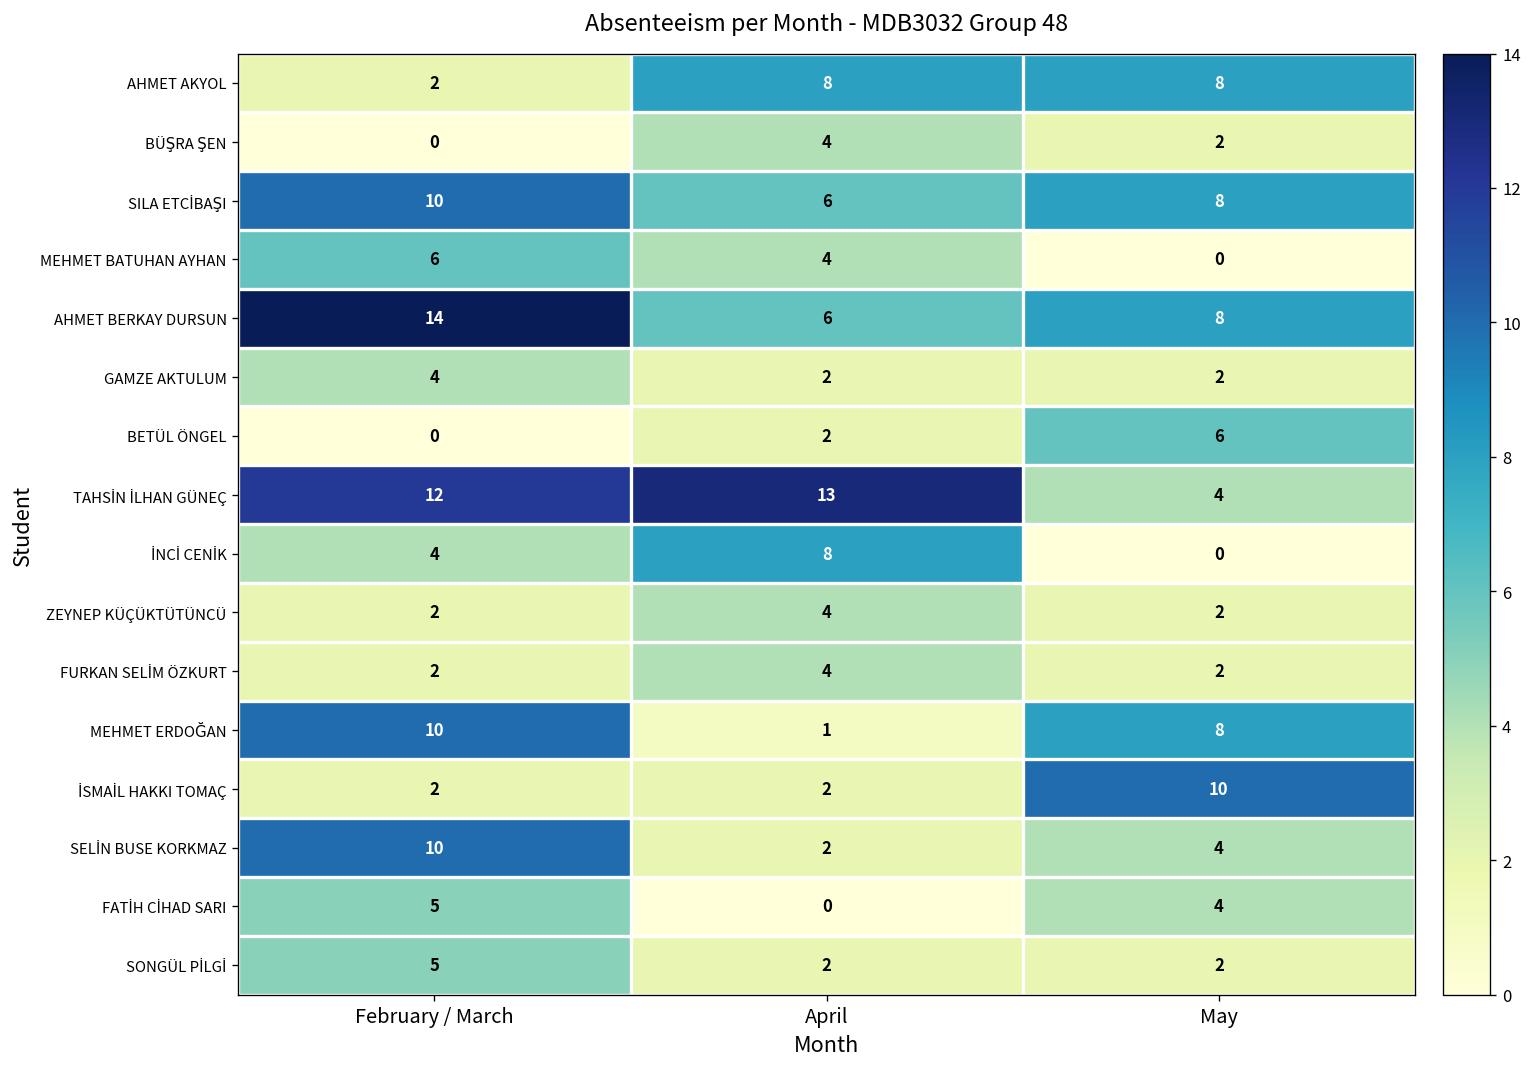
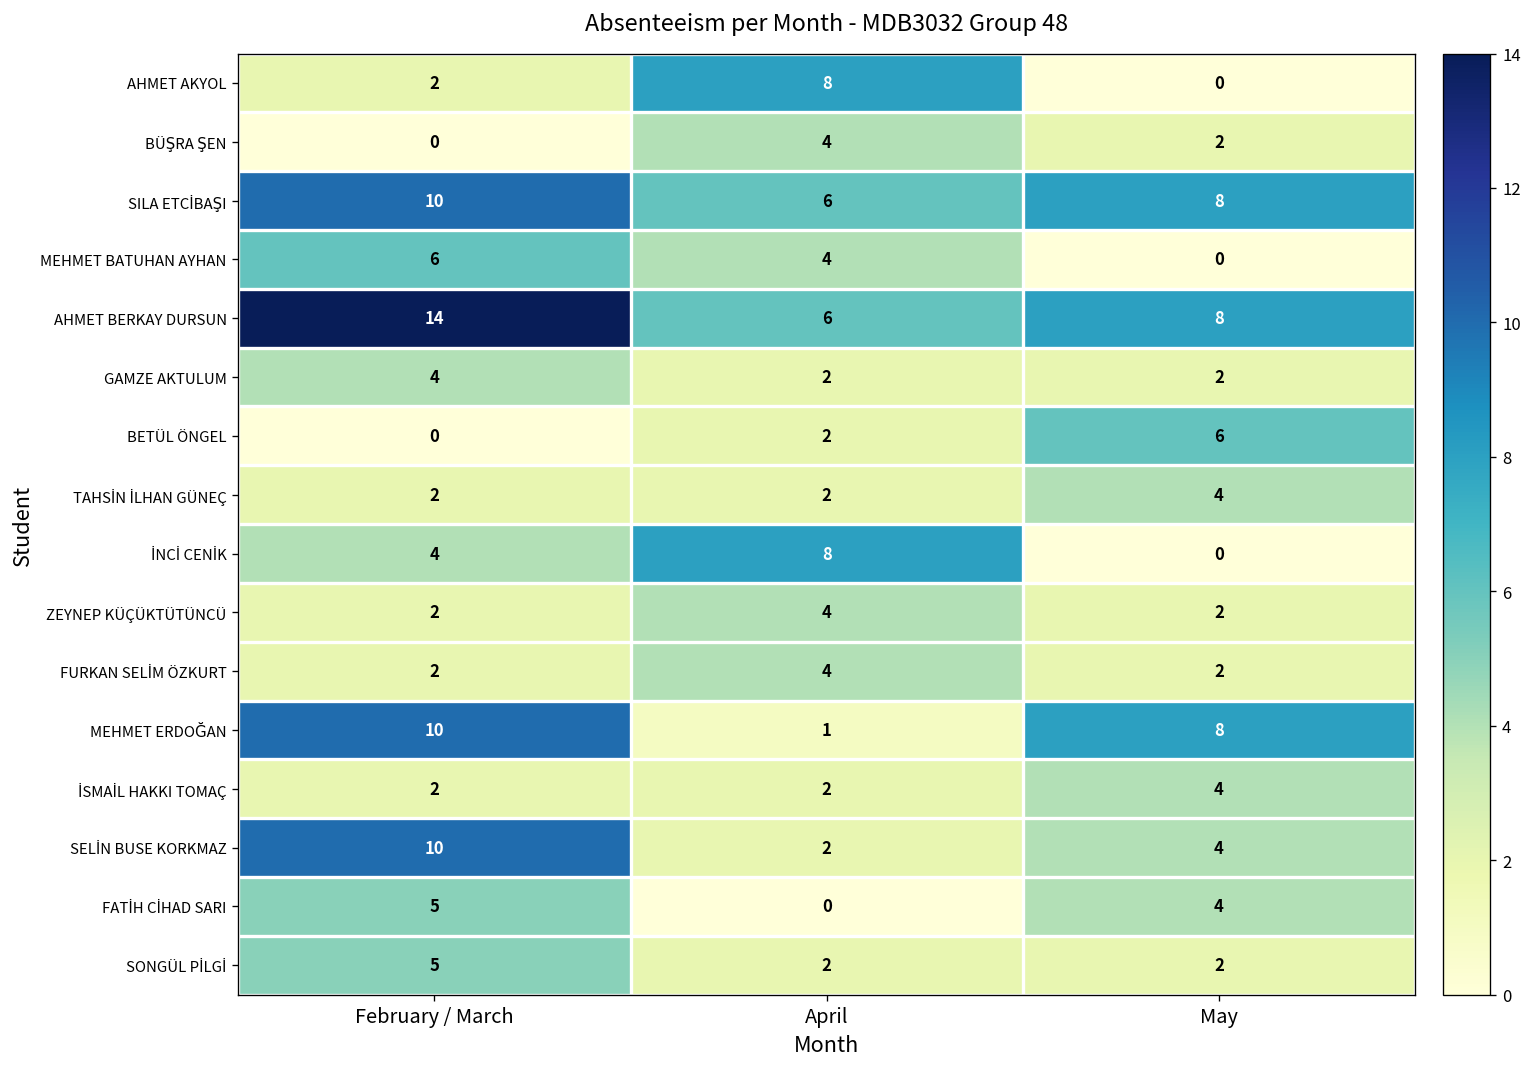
  {
    "AHMET AKYOL": {
      "February / March": 2,
      "April": 8,
-     "May": 8
+     "May": 0
    },
    "BÜŞRA ŞEN": {
      "February / March": 0,
      "April": 4,
      "May": 2
    },
    "SILA ETCİBAŞI": {
      "February / March": 10,
      "April": 6,
      "May": 8
    },
    "MEHMET BATUHAN AYHAN": {
      "February / March": 6,
      "April": 4,
      "May": 0
    },
    "AHMET BERKAY DURSUN": {
      "February / March": 14,
      "April": 6,
      "May": 8
    },
    "GAMZE AKTULUM": {
      "February / March": 4,
      "April": 2,
      "May": 2
    },
    "BETÜL ÖNGEL": {
      "February / March": 0,
      "April": 2,
      "May": 6
    },
    "TAHSİN İLHAN GÜNEÇ": {
-     "February / March": 12,
-     "April": 13,
+     "February / March": 2,
+     "April": 2,
      "May": 4
    },
    "İNCİ CENİK": {
      "February / March": 4,
      "April": 8,
      "May": 0
    },
    "ZEYNEP KÜÇÜKTÜTÜNCÜ": {
      "February / March": 2,
      "April": 4,
      "May": 2
    },
    "FURKAN SELİM ÖZKURT": {
      "February / March": 2,
      "April": 4,
      "May": 2
    },
    "MEHMET ERDOĞAN": {
      "February / March": 10,
      "April": 1,
      "May": 8
    },
    "İSMAİL HAKKI TOMAÇ": {
      "February / March": 2,
      "April": 2,
-     "May": 10
+     "May": 4
    },
    "SELİN BUSE KORKMAZ": {
      "February / March": 10,
      "April": 2,
      "May": 4
    },
    "FATİH CİHAD SARI": {
      "February / March": 5,
      "April": 0,
      "May": 4
    },
    "SONGÜL PİLGİ": {
      "February / March": 5,
      "April": 2,
      "May": 2
    }
  }
